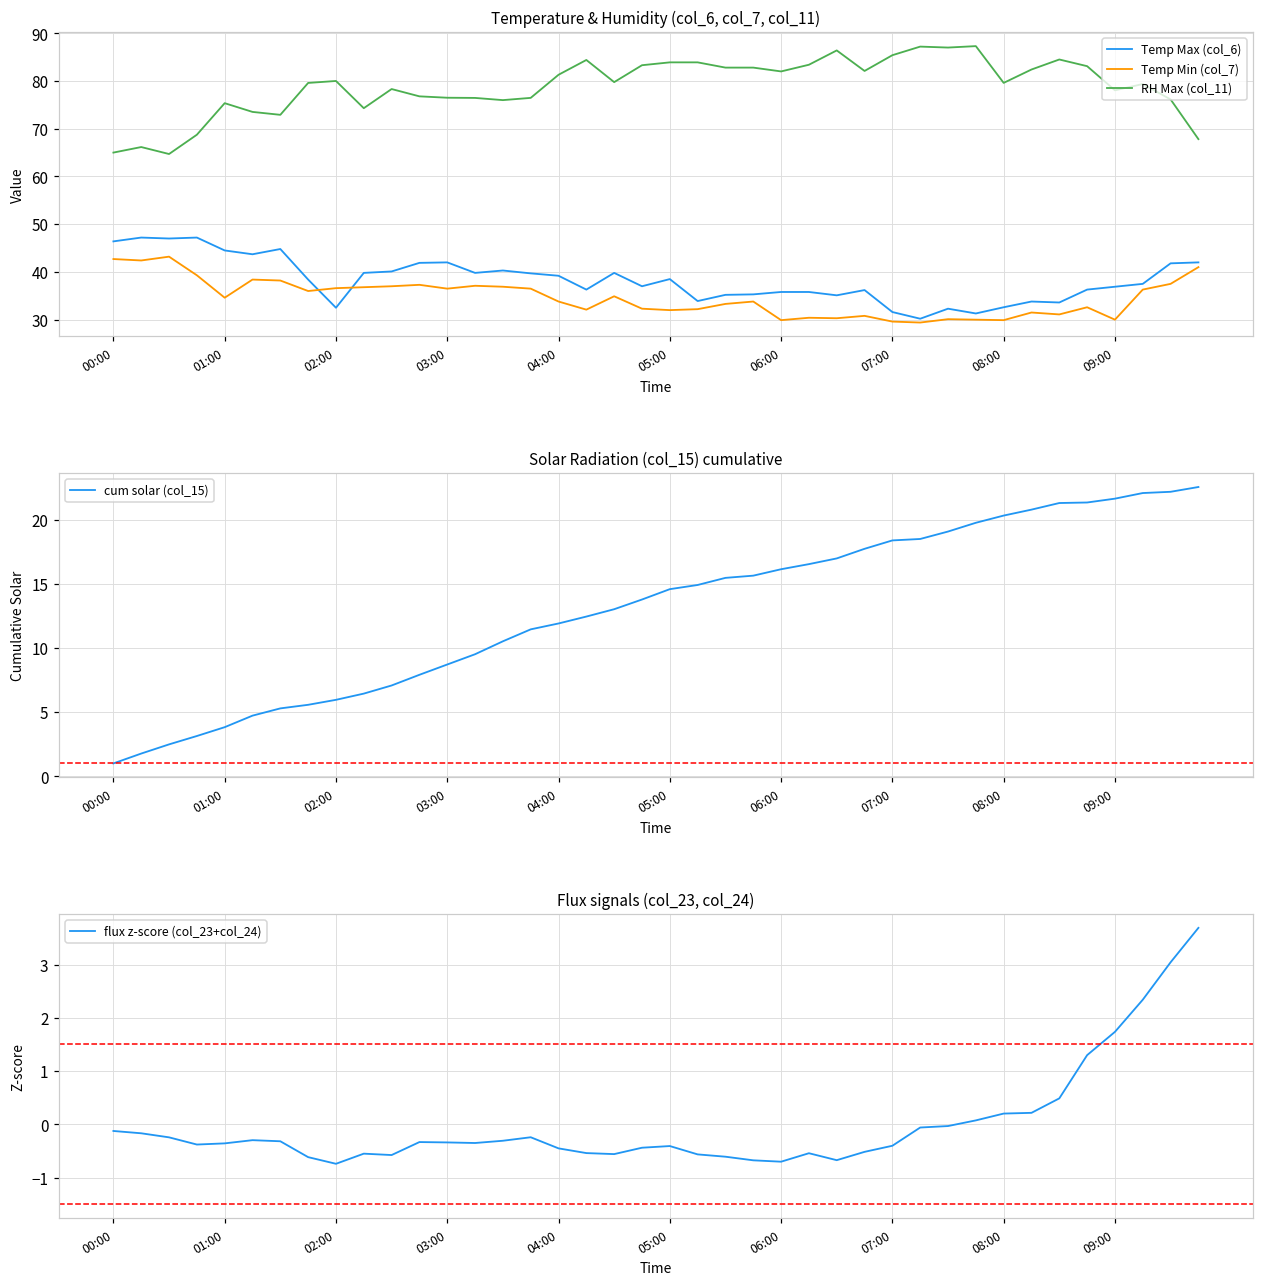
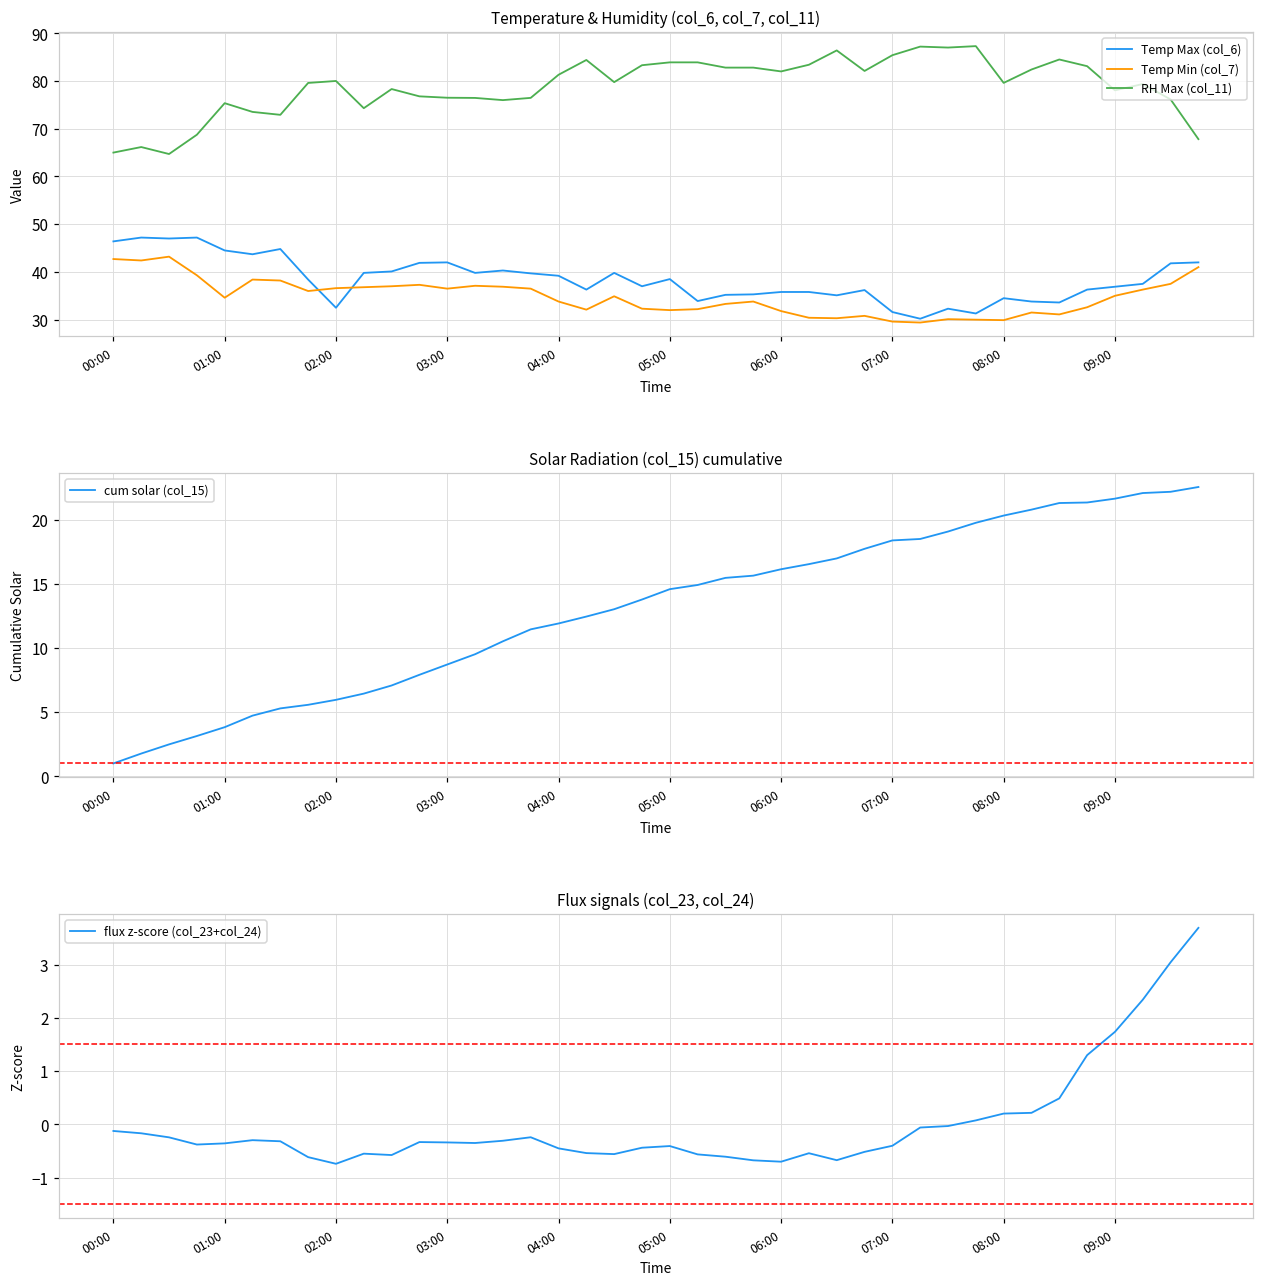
  {
    "Temperature & Humidity (col_6, col_7, col_11)": {
      "Temp Max (col_6)": {
        "00:00": 46,
        "01:00": 45,
        "02:00": 33,
        "03:00": 42,
        "04:00": 39,
        "05:00": 39,
        "06:00": 36,
        "07:00": 32,
-       "08:00": 33,
+       "08:00": 35,
        "09:00": 37
      },
      "Temp Min (col_7)": {
        "00:00": 43,
        "01:00": 35,
        "02:00": 37,
        "03:00": 37,
        "04:00": 34,
        "05:00": 32,
-       "06:00": 30,
+       "06:00": 32,
        "07:00": 30,
        "08:00": 30,
-       "09:00": 30
+       "09:00": 35
      },
      "RH Max (col_11)": {
        "00:00": 65,
        "01:00": 75,
        "02:00": 80,
        "03:00": 76,
        "04:00": 81,
        "05:00": 84,
        "06:00": 82,
        "07:00": 85,
        "08:00": 80
      }
    },
    "Solar Radiation (col_15) cumulative": {
      "00:00": 1.0,
      "01:00": 3.8,
      "02:00": 6.0,
      "03:00": 8.7,
      "04:00": 11.9,
      "05:00": 14.6,
      "06:00": 16.1,
      "07:00": 18.4,
      "08:00": 20.3,
      "09:00": 21.7
    },
    "Flux signals (col_23, col_24)": {
      "00:00": -0.1,
      "01:00": -0.4,
      "02:00": -0.7,
      "03:00": -0.3,
      "04:00": -0.5,
      "05:00": -0.4,
      "06:00": -0.7,
      "07:00": -0.4,
      "08:00": 0.2,
      "09:00": 1.7
    }
  }
